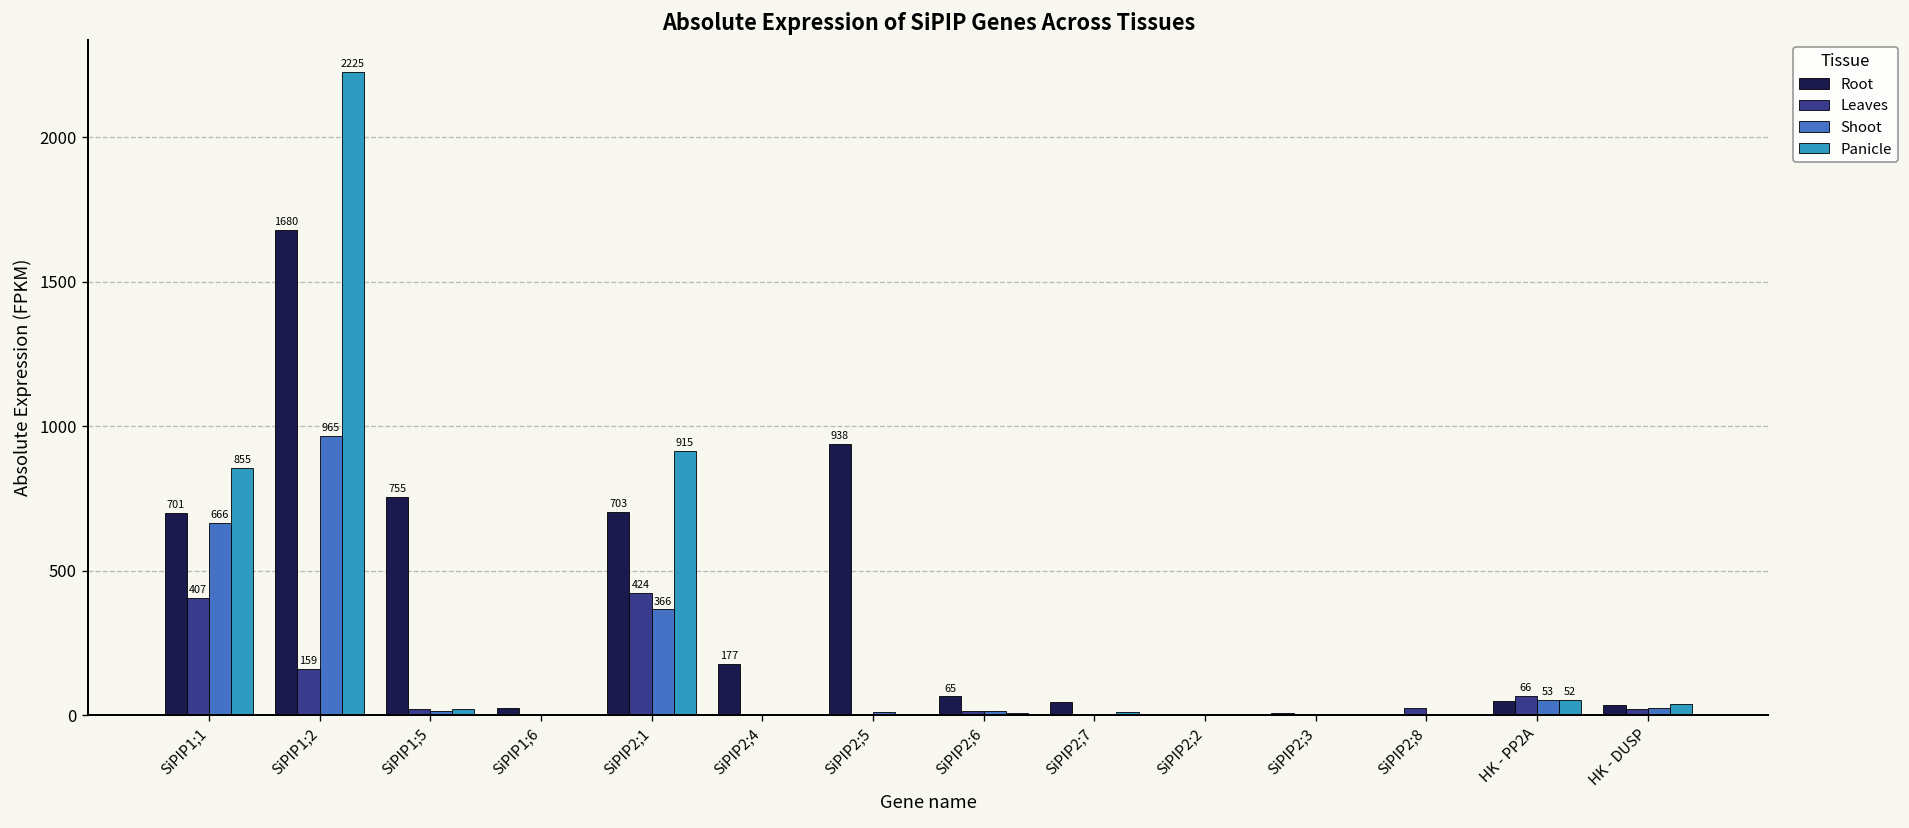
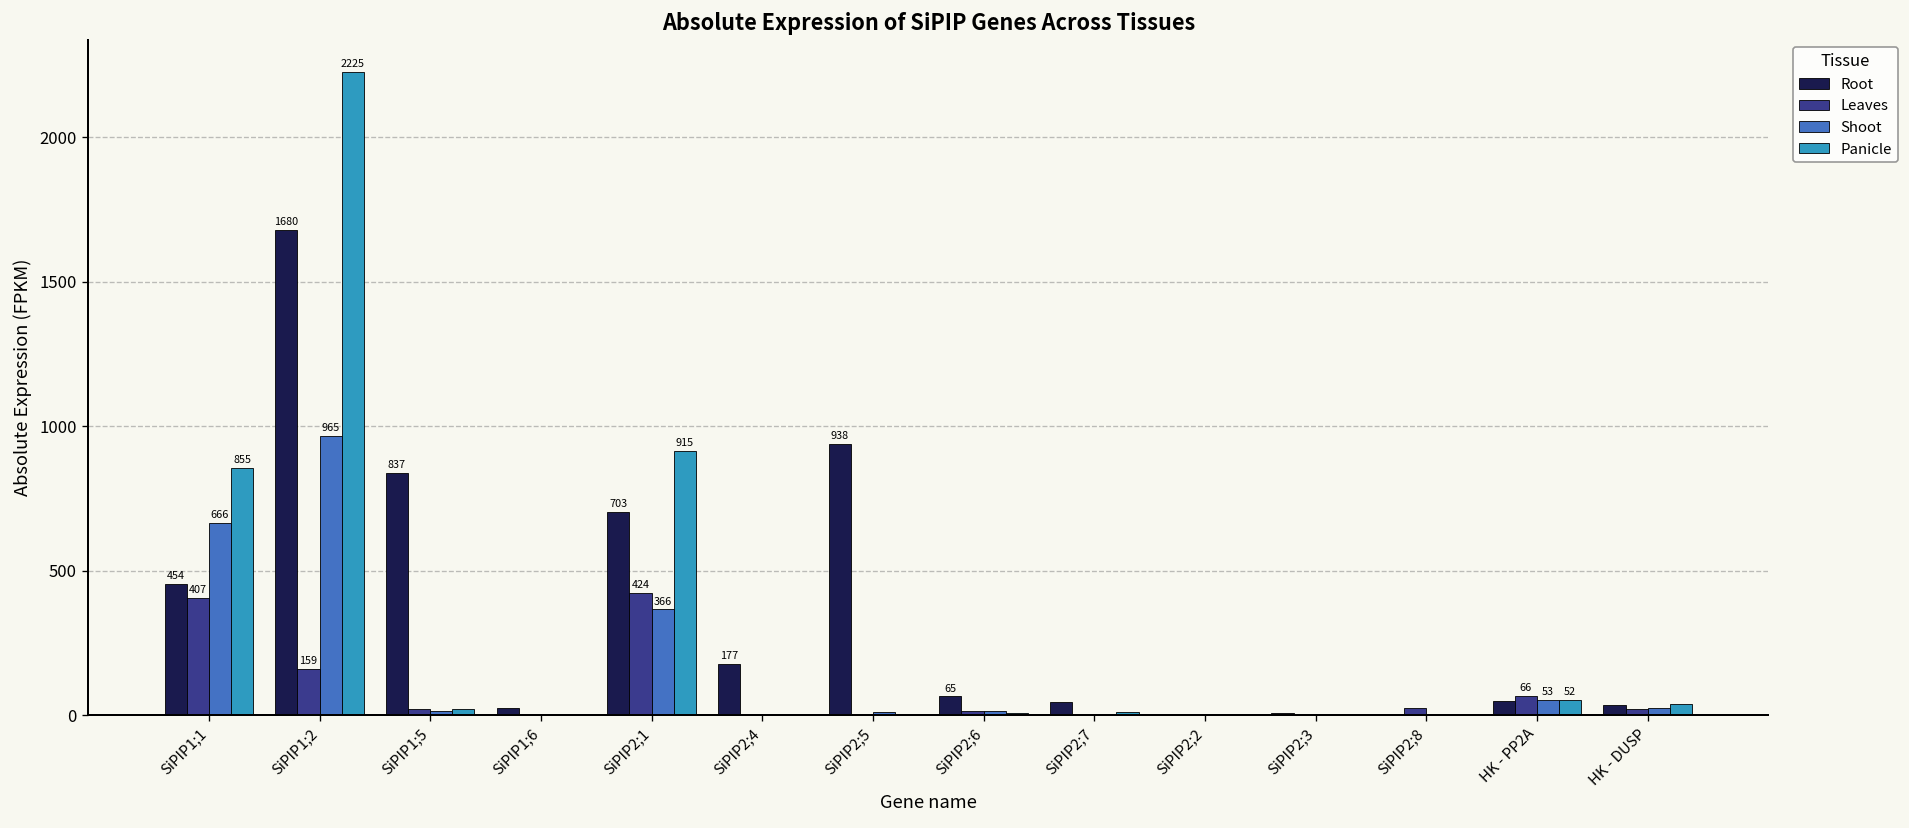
  {
    "Root": {
-     "SiPIP1;1": 701,
+     "SiPIP1;1": 454,
      "SiPIP1;2": 1680,
-     "SiPIP1;5": 755,
+     "SiPIP1;5": 837,
      "SiPIP2;1": 703,
      "SiPIP2;4": 177,
      "SiPIP2;5": 938,
      "SiPIP2;6": 65
    },
    "Leaves": {
      "SiPIP1;1": 407,
      "SiPIP1;2": 159,
      "SiPIP2;1": 424,
      "HK - PP2A": 66
    }
  }
